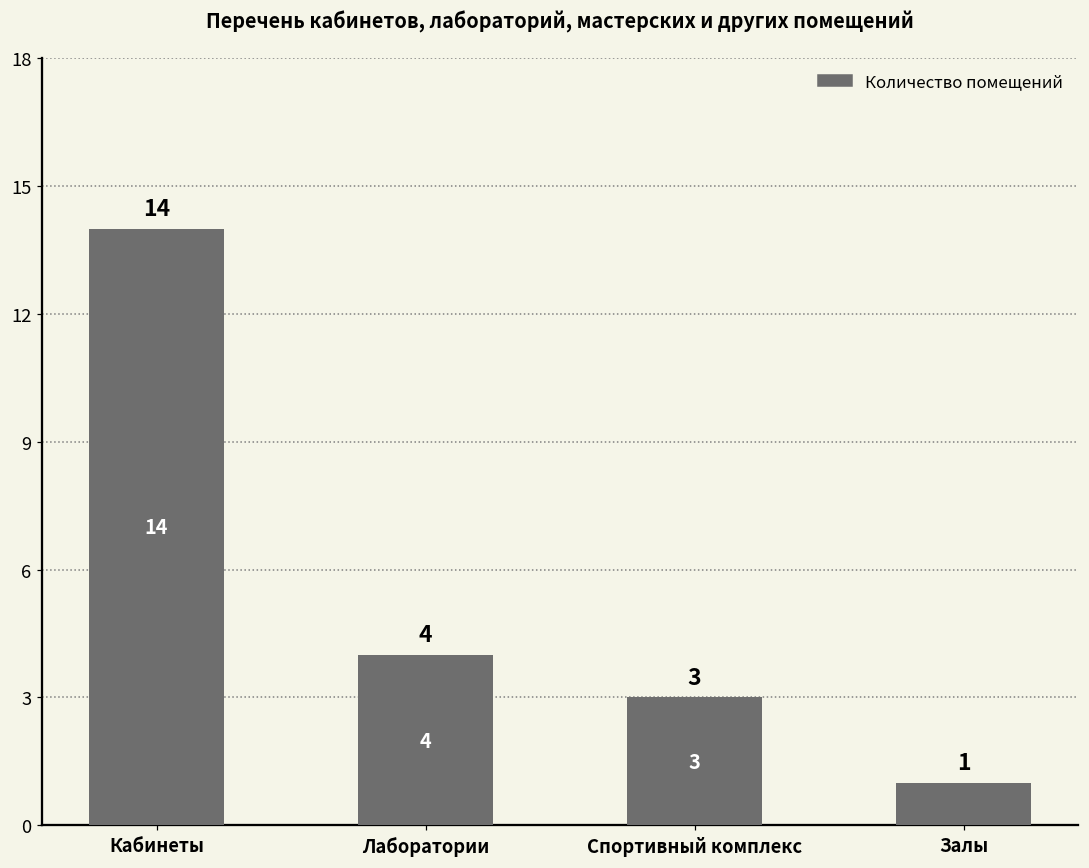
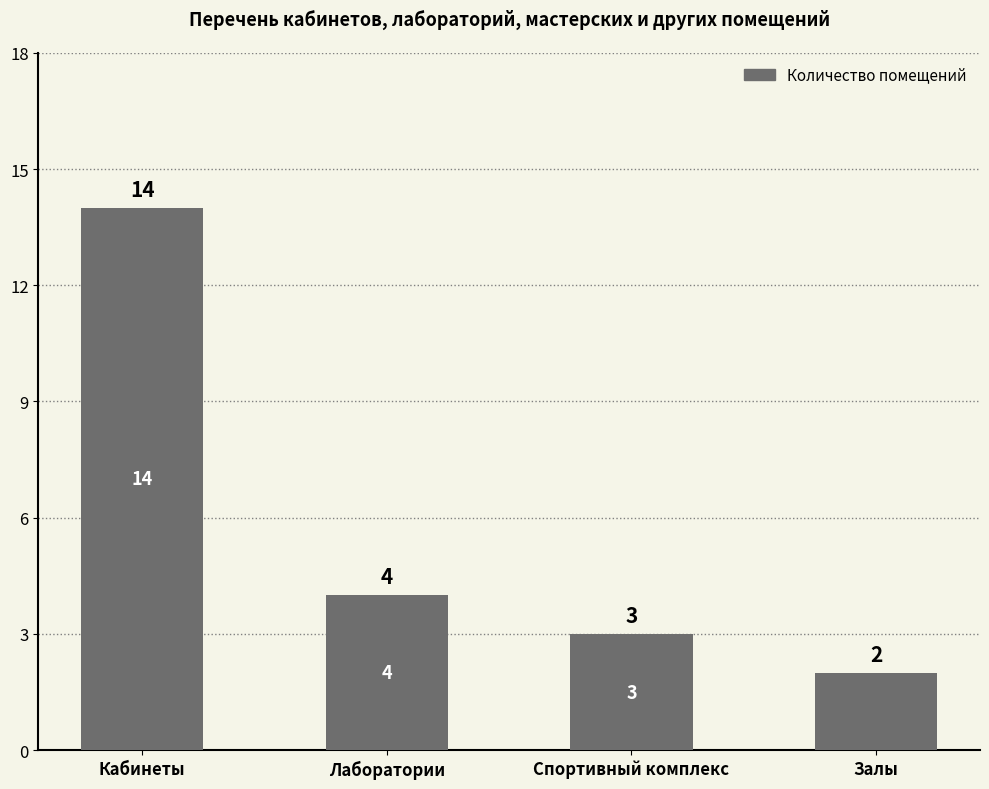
  {
    "Кабинеты": 14,
    "Лаборатории": 4,
    "Спортивный комплекс": 3,
-   "Залы": 1
+   "Залы": 2
  }
